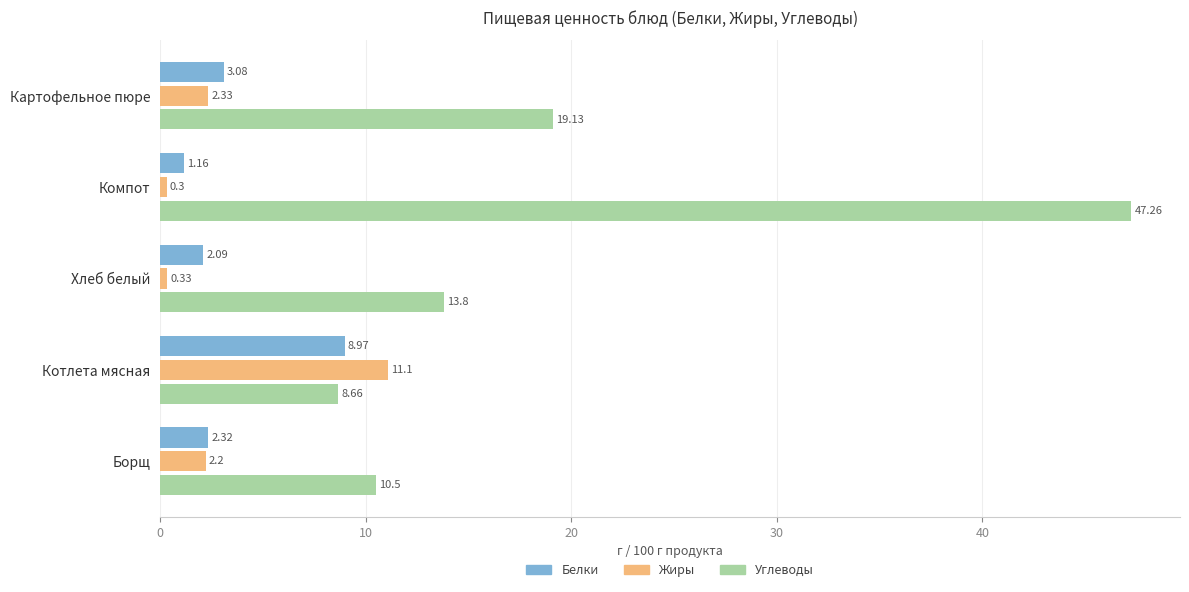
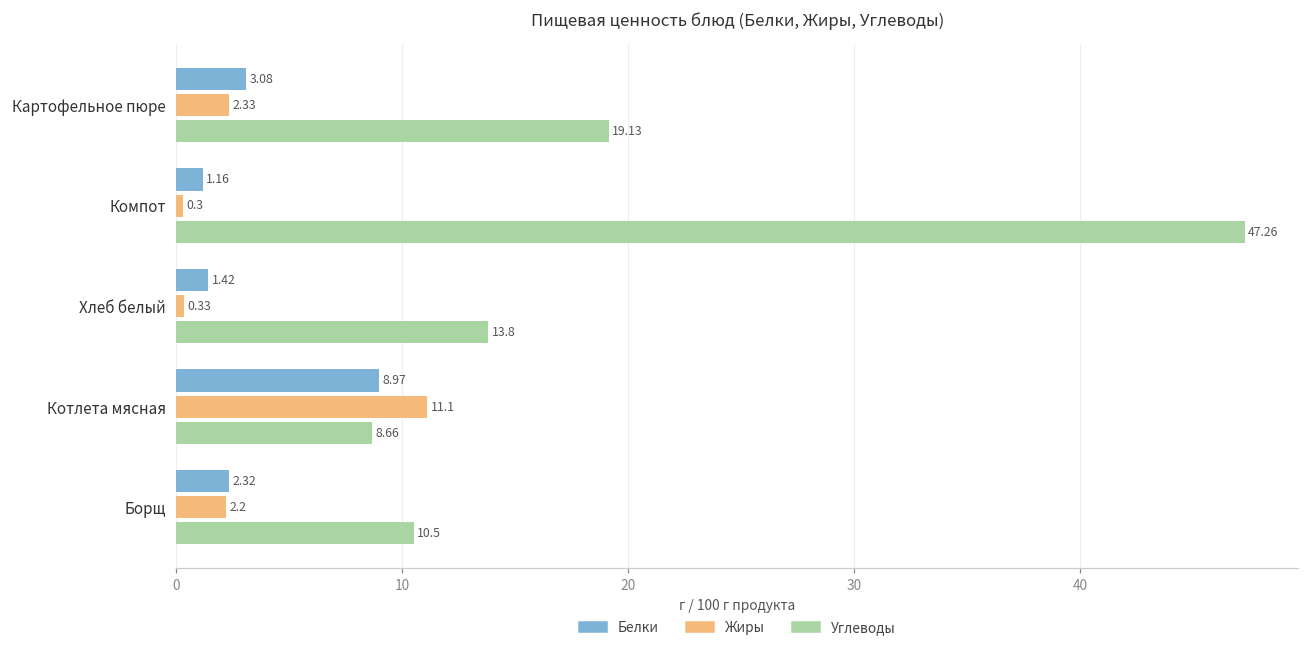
  {
    "Белки": {
      "Картофельное пюре": 3.08,
      "Компот": 1.16,
-     "Хлеб белый": 2.09,
+     "Хлеб белый": 1.42,
      "Котлета мясная": 8.97,
      "Борщ": 2.32
    },
    "Жиры": {
      "Картофельное пюре": 2.33,
      "Компот": 0.3,
      "Хлеб белый": 0.33,
      "Котлета мясная": 11.1,
      "Борщ": 2.2
    },
    "Углеводы": {
      "Картофельное пюре": 19.13,
      "Компот": 47.26,
      "Хлеб белый": 13.8,
      "Котлета мясная": 8.66,
      "Борщ": 10.5
    }
  }
